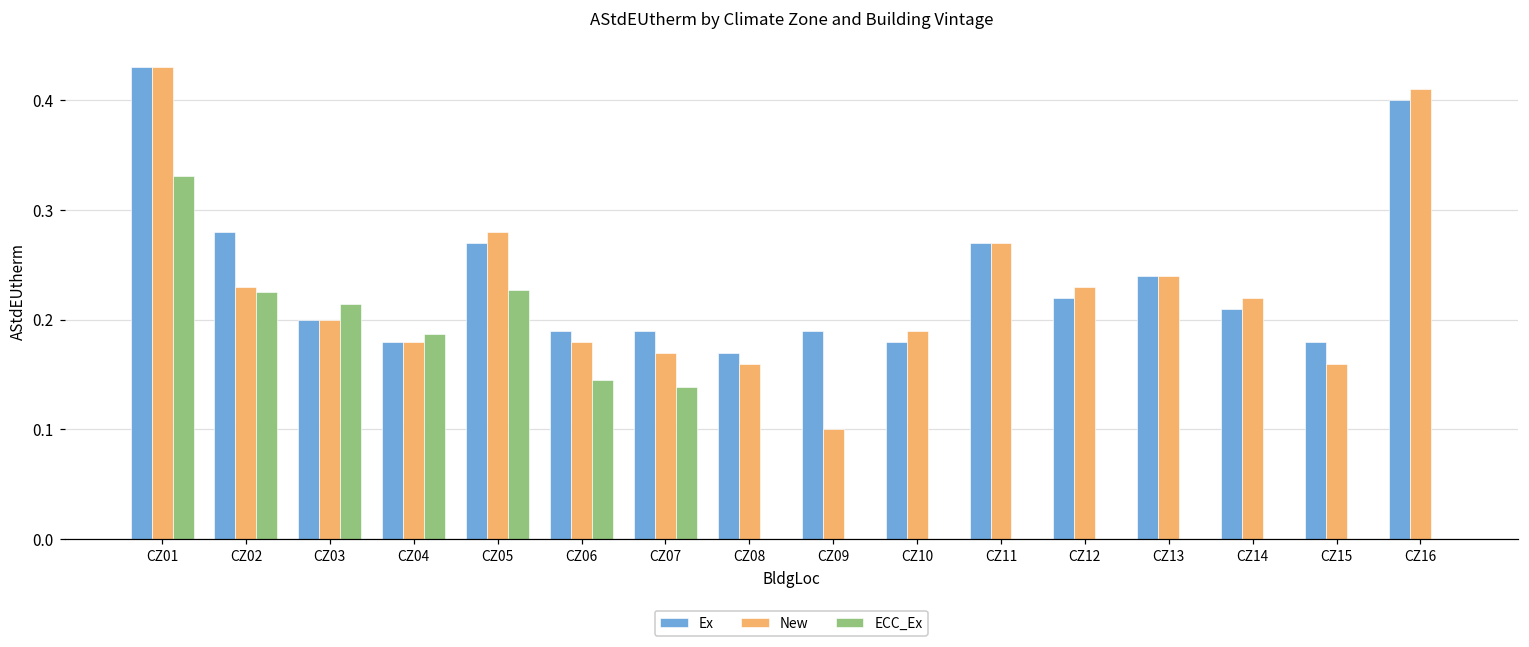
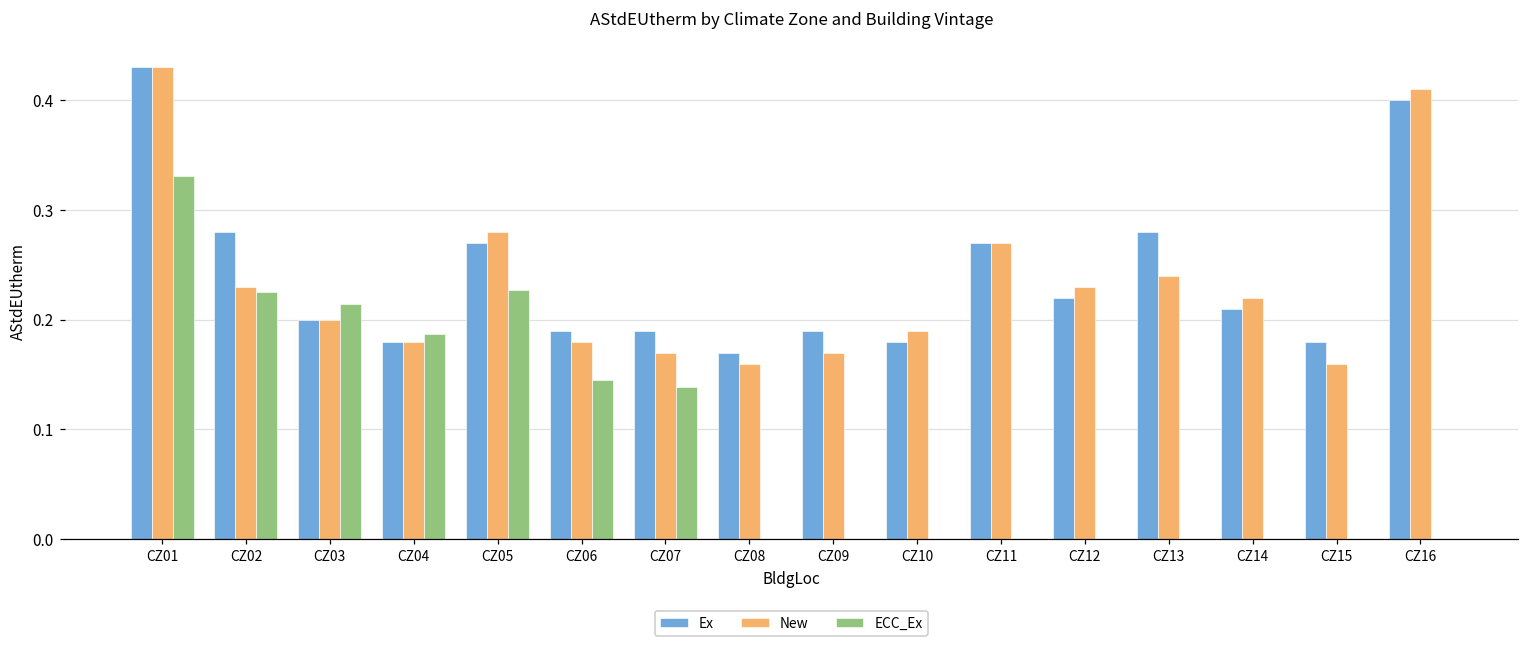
  {
    "Ex": {
      "CZ01": 0.43,
      "CZ02": 0.28,
      "CZ03": 0.20,
      "CZ04": 0.18,
      "CZ05": 0.27,
      "CZ06": 0.19,
      "CZ07": 0.19,
      "CZ08": 0.17,
      "CZ09": 0.19,
      "CZ10": 0.18,
      "CZ11": 0.27,
      "CZ12": 0.22,
-     "CZ13": 0.24,
+     "CZ13": 0.28,
      "CZ14": 0.21,
      "CZ15": 0.18,
      "CZ16": 0.40
    },
    "New": {
      "CZ01": 0.43,
      "CZ02": 0.23,
      "CZ03": 0.20,
      "CZ04": 0.18,
      "CZ05": 0.28,
      "CZ06": 0.18,
      "CZ07": 0.17,
      "CZ08": 0.16,
-     "CZ09": 0.10,
+     "CZ09": 0.17,
      "CZ10": 0.19,
      "CZ11": 0.27,
      "CZ12": 0.23,
      "CZ13": 0.24,
      "CZ14": 0.22,
      "CZ15": 0.16,
      "CZ16": 0.41
    },
    "ECC_Ex": {
      "CZ01": 0.33,
      "CZ02": 0.23,
      "CZ03": 0.21,
      "CZ04": 0.19,
      "CZ05": 0.23,
      "CZ06": 0.15,
      "CZ07": 0.14,
      "CZ08": 0.00,
      "CZ09": 0.00,
      "CZ10": 0.00,
      "CZ11": 0.00,
      "CZ12": 0.00,
      "CZ13": 0.00,
      "CZ14": 0.00,
      "CZ15": 0.00,
      "CZ16": 0.00
    }
  }
